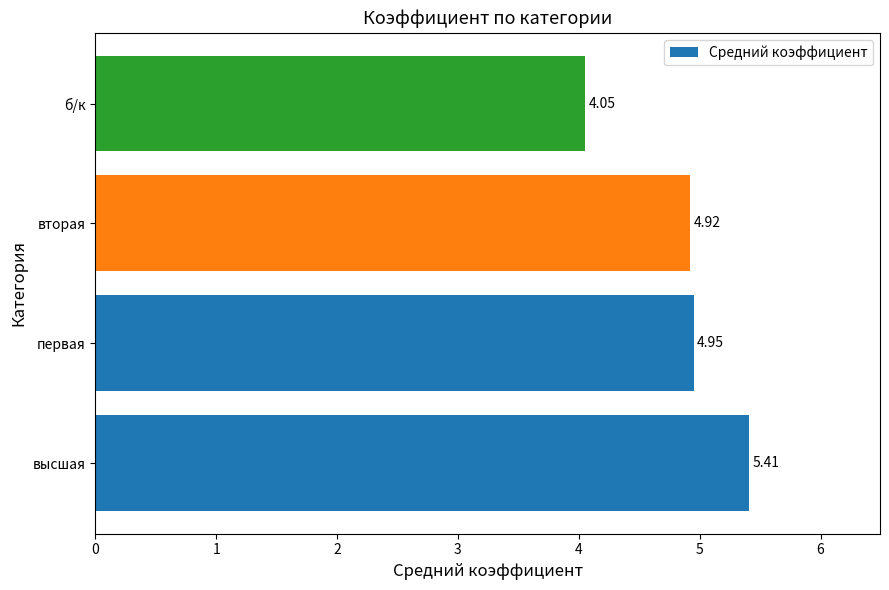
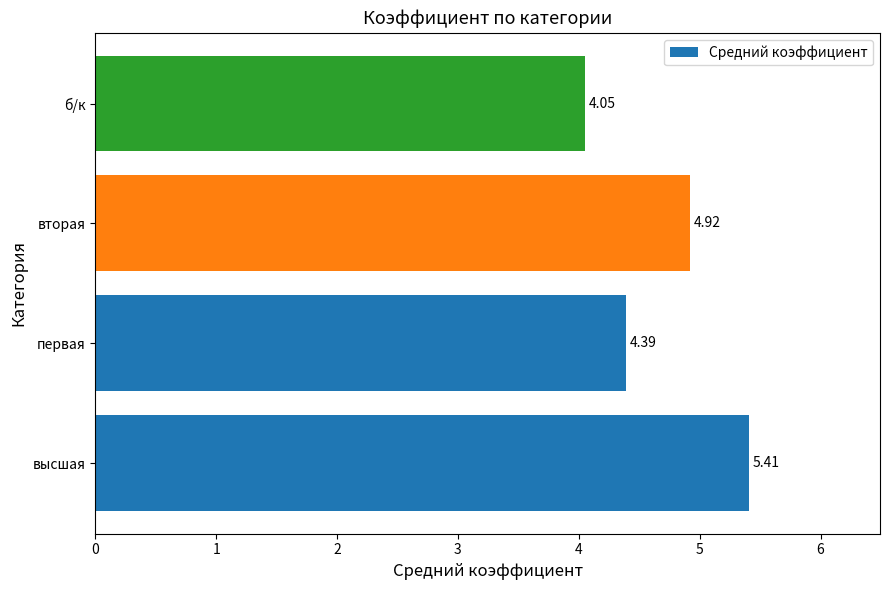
  {
    "б/к": 4.05,
    "вторая": 4.92,
-   "первая": 4.95,
+   "первая": 4.39,
    "высшая": 5.41
  }
